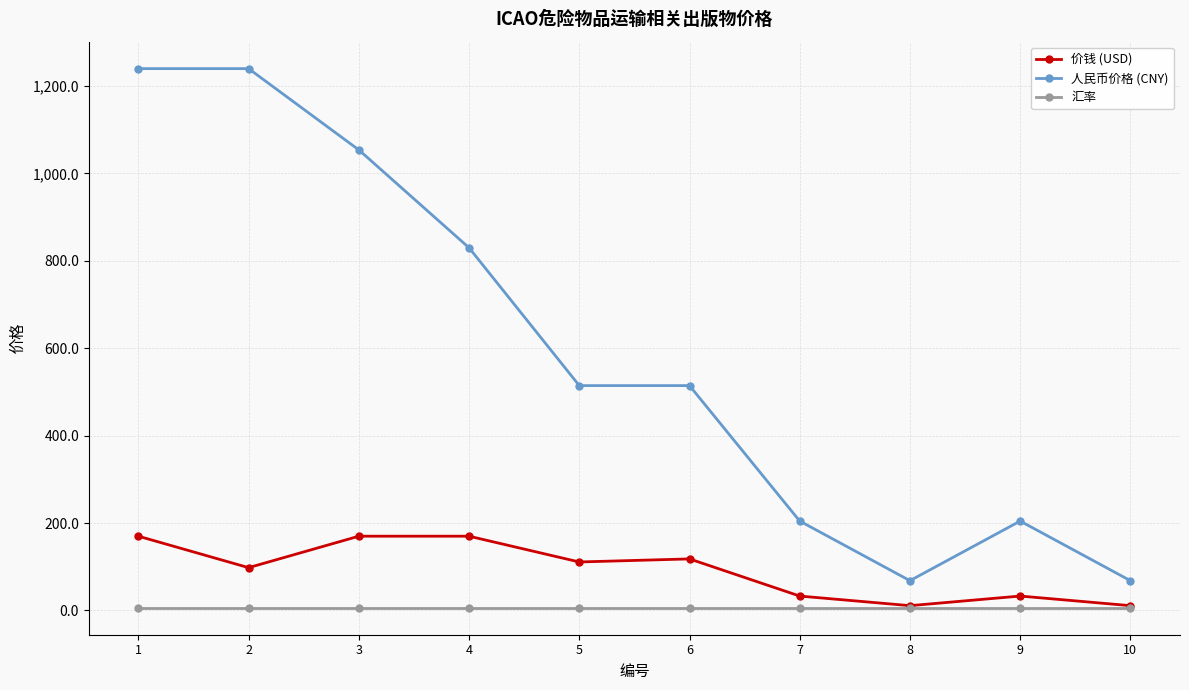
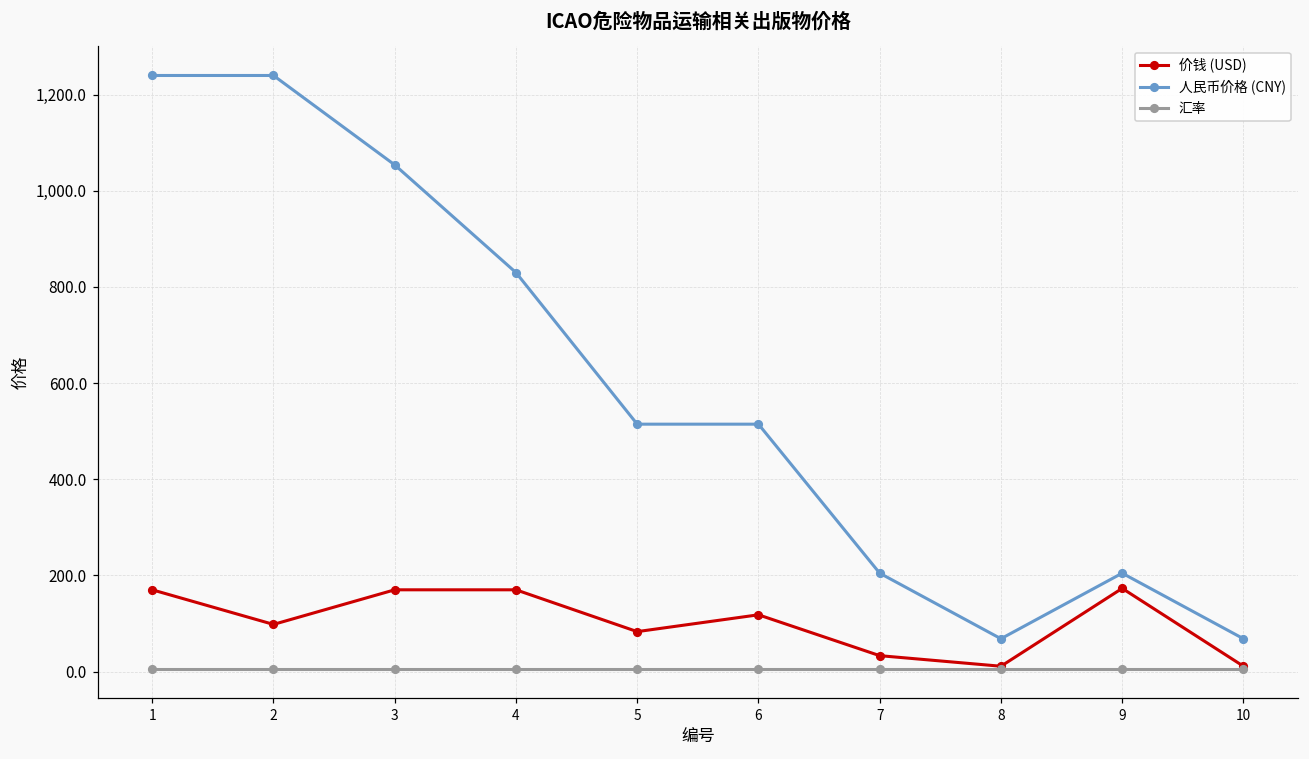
  {
    "价钱 (USD)": {
      "1": "170",
      "2": "100",
      "3": "170",
      "4": "170",
-     "5": "110",
+     "5": "80",
      "6": "120",
      "7": "30",
-     "9": "30"
+     "9": "170"
    },
    "人民币价格 (CNY)": {
      "1": "1,240",
      "2": "1,240",
      "3": "1,050",
      "4": "830",
      "5": "510",
      "6": "510",
      "7": "200",
      "8": "70",
      "9": "200",
      "10": "70"
    },
    "汇率": {
      "1": "10",
      "2": "10",
      "3": "10",
      "4": "10",
      "5": "10",
      "6": "10",
      "7": "10",
      "9": "10"
    }
  }
